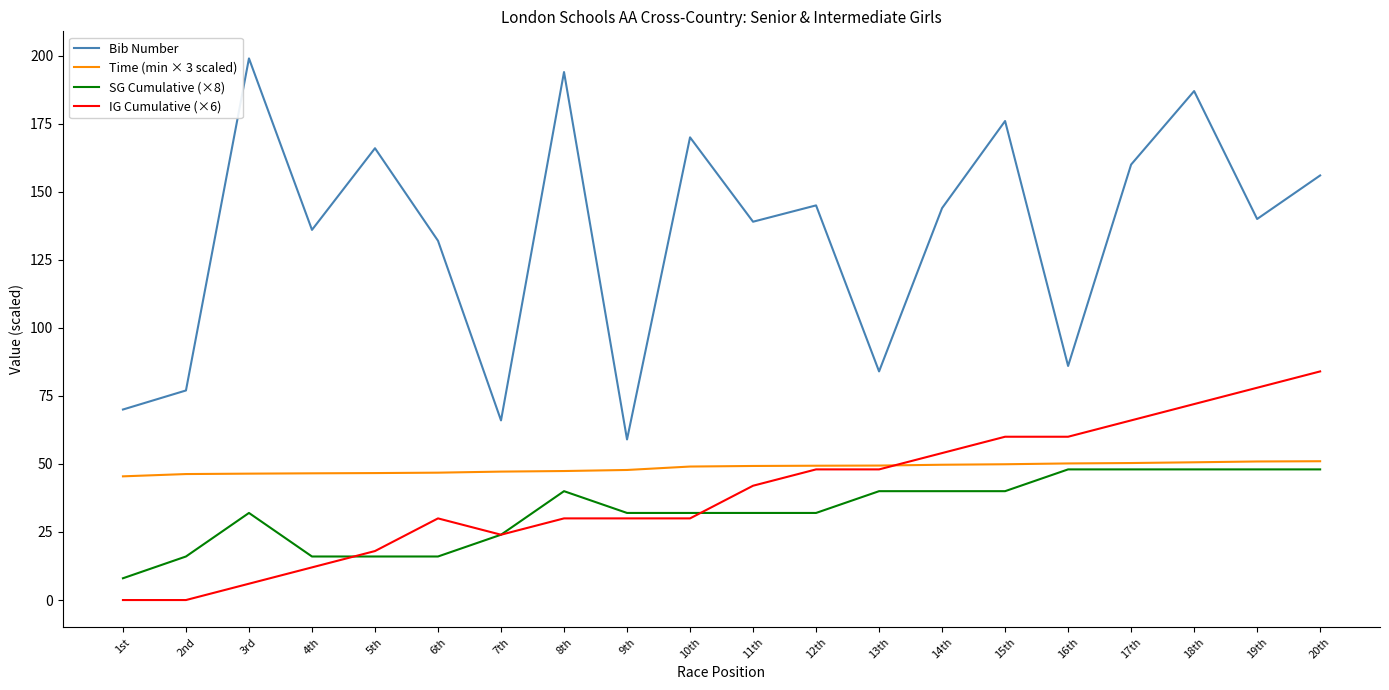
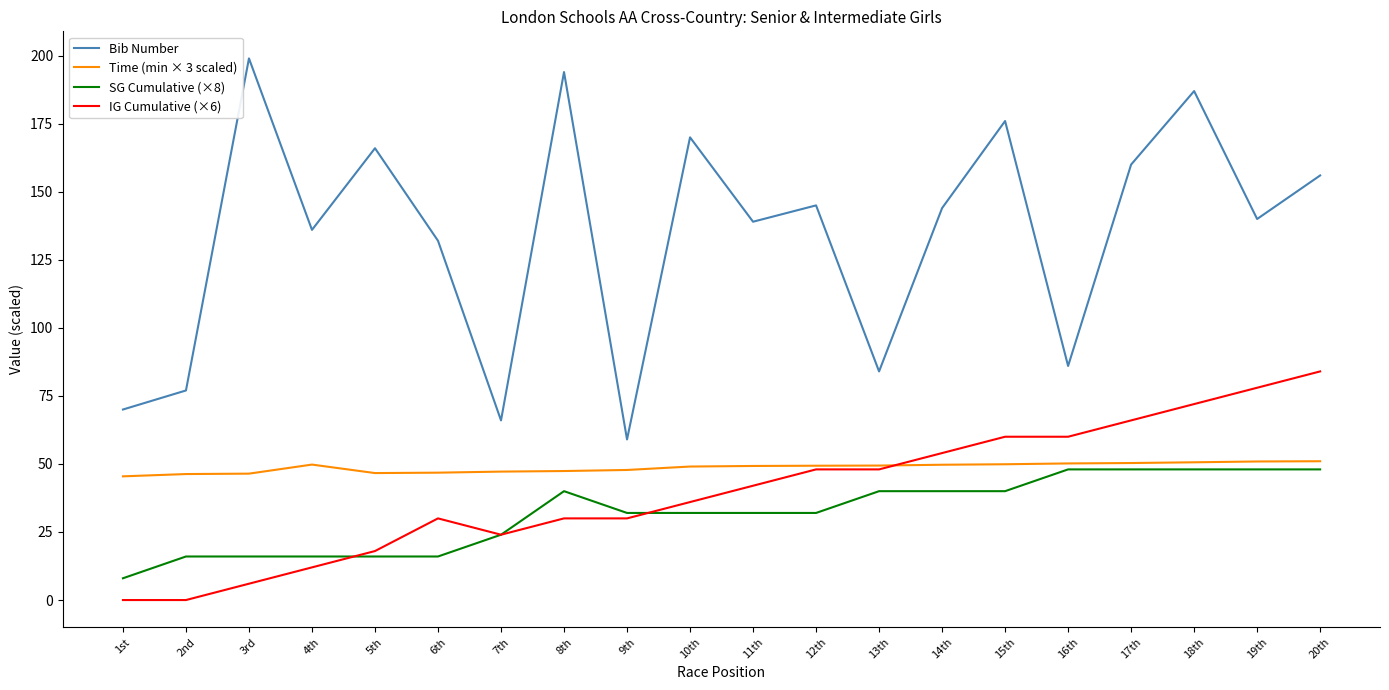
  {
    "Bib Number": {
      "1st": 70,
      "2nd": 77,
      "3rd": 199,
      "4th": 136,
      "5th": 166,
      "6th": 132,
      "7th": 66,
      "8th": 194,
      "9th": 59,
      "10th": 170,
      "11th": 139,
      "12th": 145,
      "13th": 84,
      "14th": 144,
      "15th": 176,
      "16th": 86,
      "17th": 160,
      "18th": 187,
      "19th": 140,
      "20th": 156
    },
    "Time (min × 3 scaled)": {
      "1st": 45,
      "2nd": 46,
      "3rd": 46,
-     "4th": 47,
+     "4th": 50,
      "5th": 47,
      "6th": 47,
      "7th": 47,
      "8th": 47,
      "9th": 48,
      "10th": 49,
      "11th": 49,
      "12th": 49,
      "13th": 49,
      "14th": 50,
      "15th": 50,
      "16th": 50,
      "17th": 50,
      "18th": 51,
      "19th": 51,
      "20th": 51
    },
    "SG Cumulative (×8)": {
      "1st": 8,
      "2nd": 16,
-     "3rd": 32,
+     "3rd": 16,
      "4th": 16,
      "5th": 16,
      "6th": 16,
      "8th": 40,
      "9th": 32,
      "10th": 32,
      "11th": 32,
      "12th": 32,
      "13th": 40,
      "14th": 40,
      "15th": 40,
      "16th": 48,
      "17th": 48,
      "18th": 48,
      "19th": 48,
      "20th": 48
    },
    "IG Cumulative (×6)": {
      "1st": 0,
      "2nd": 0,
      "3rd": 6,
      "4th": 12,
      "5th": 18,
      "6th": 30,
      "8th": 30,
      "9th": 30,
-     "10th": 30,
+     "10th": 36,
      "11th": 42,
      "12th": 48,
      "13th": 48,
      "14th": 54,
      "15th": 60,
      "16th": 60,
      "17th": 66,
      "18th": 72,
      "19th": 78,
      "20th": 84
    }
  }
